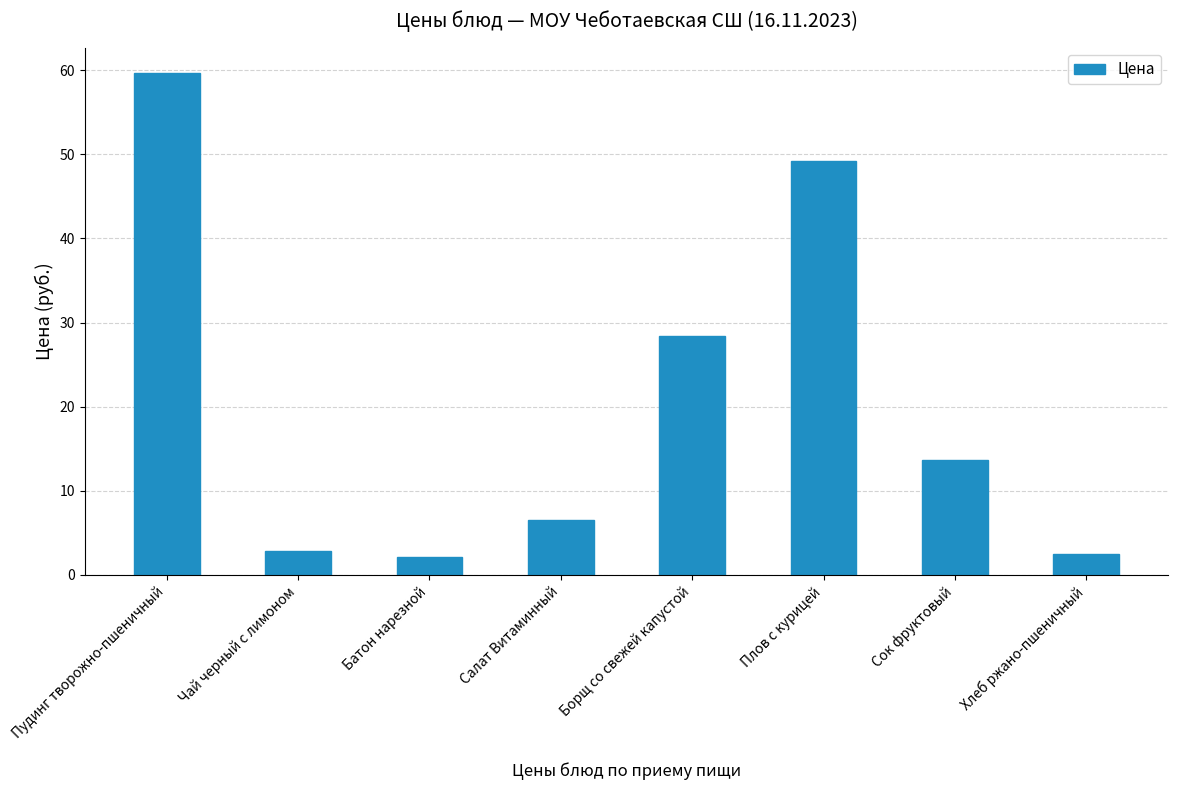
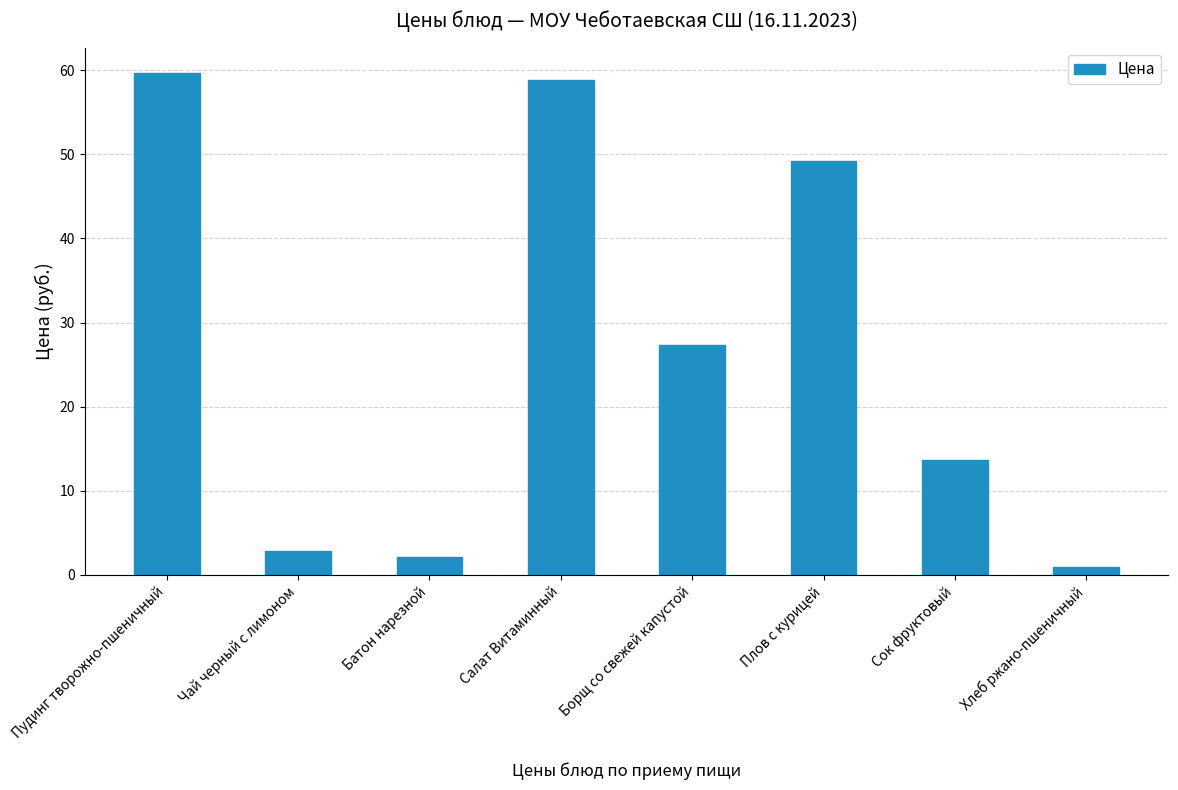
  {
    "Пудинг творожно-пшеничный": 60,
    "Чай черный с лимоном": 3,
    "Батон нарезной": 2,
-   "Салат Витаминный": 7,
-   "Борщ со свежей капустой": 28,
+   "Салат Витаминный": 59,
+   "Борщ со свежей капустой": 27,
    "Плов с курицей": 49,
    "Сок фруктовый": 14,
-   "Хлеб ржано-пшеничный": 3
+   "Хлеб ржано-пшеничный": 1
  }
